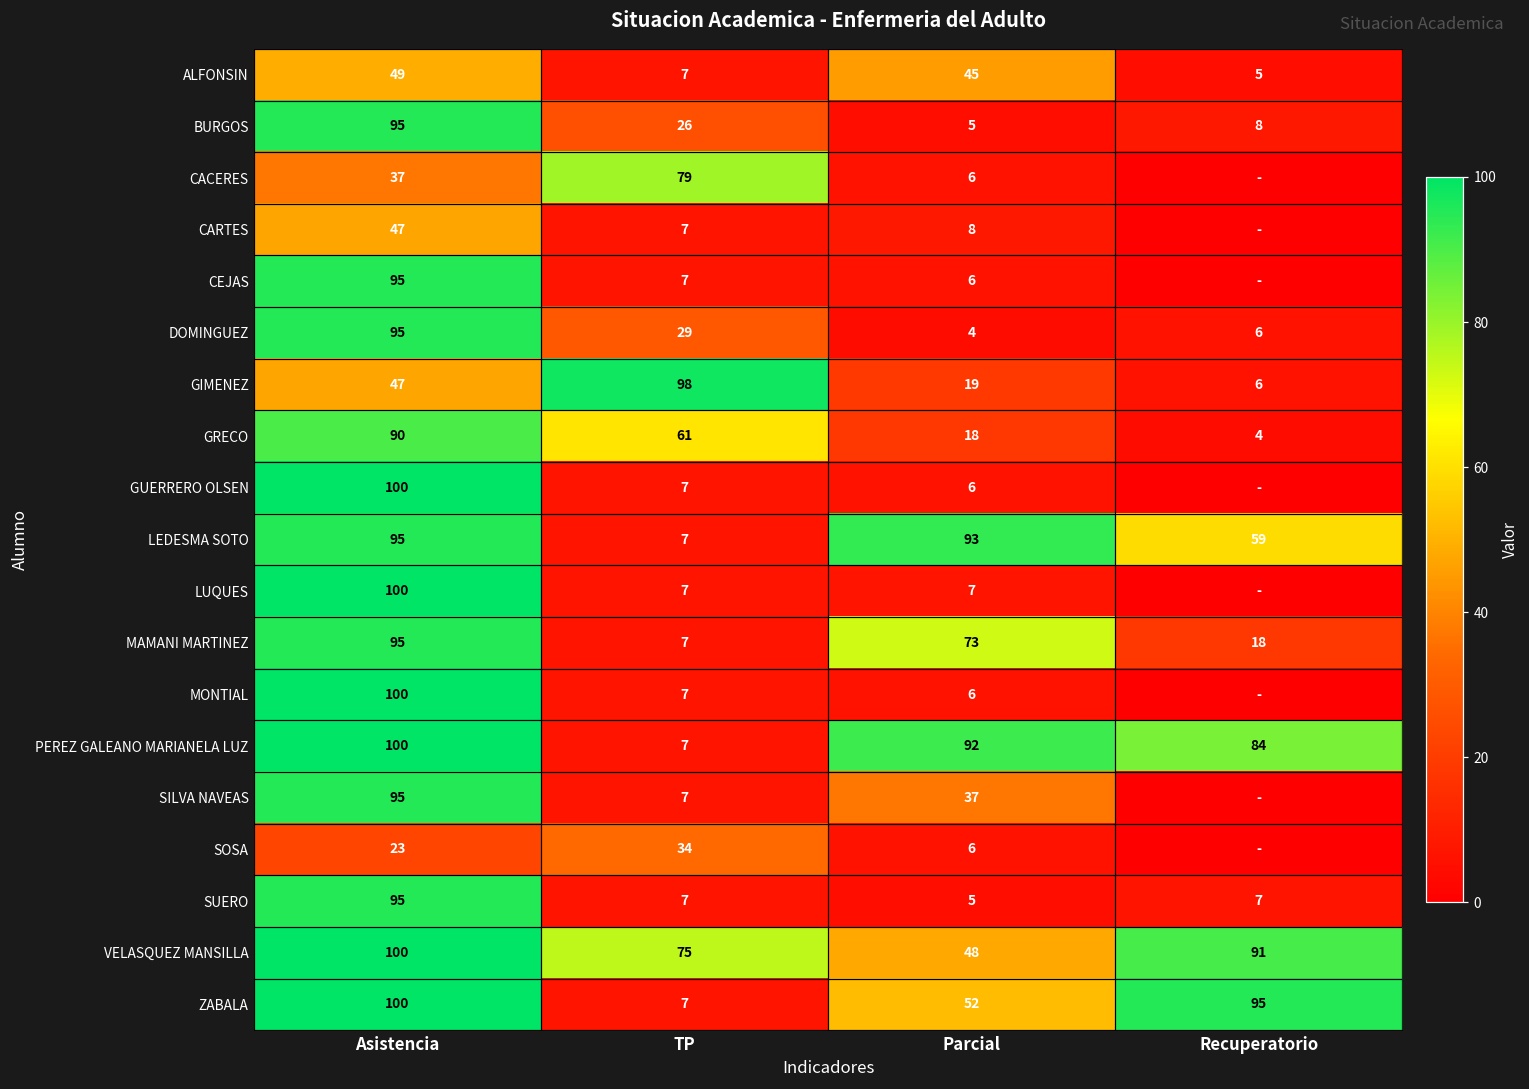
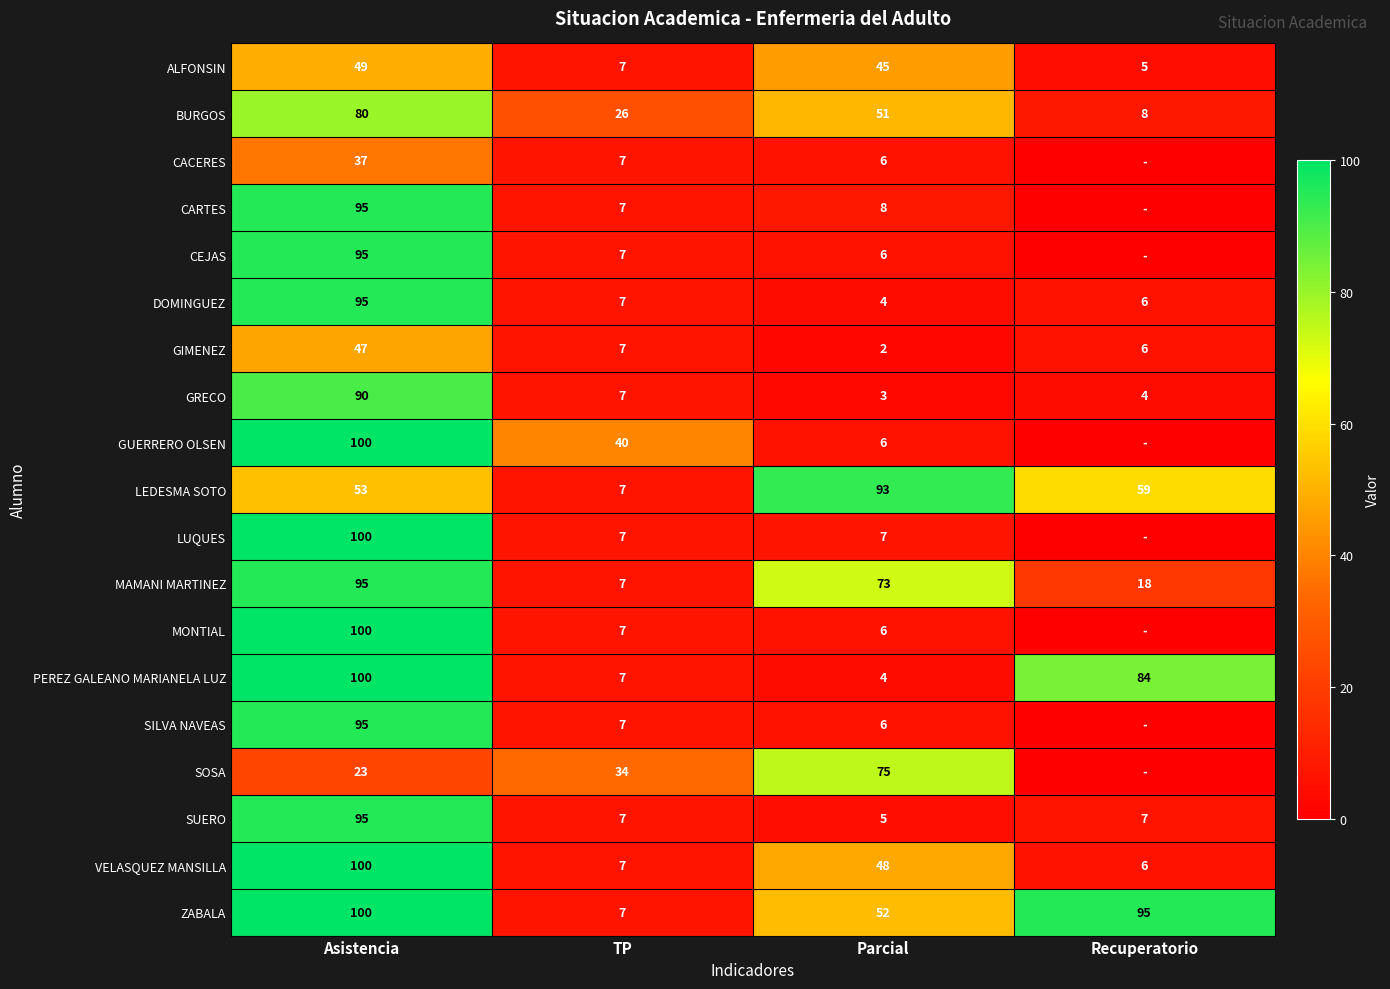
  {
    "ALFONSIN": {
      "Asistencia": 49,
      "TP": 7,
      "Parcial": 45,
      "Recuperatorio": 5
    },
    "BURGOS": {
-     "Asistencia": 95,
+     "Asistencia": 80,
      "TP": 26,
-     "Parcial": 5,
+     "Parcial": 51,
      "Recuperatorio": 8
    },
    "CACERES": {
      "Asistencia": 37,
-     "TP": 79,
+     "TP": 7,
      "Parcial": 6
    },
    "CARTES": {
-     "Asistencia": 47,
+     "Asistencia": 95,
      "TP": 7,
      "Parcial": 8
    },
    "CEJAS": {
      "Asistencia": 95,
      "TP": 7,
      "Parcial": 6
    },
    "DOMINGUEZ": {
      "Asistencia": 95,
-     "TP": 29,
+     "TP": 7,
      "Parcial": 4,
      "Recuperatorio": 6
    },
    "GIMENEZ": {
      "Asistencia": 47,
-     "TP": 98,
-     "Parcial": 19,
+     "TP": 7,
+     "Parcial": 2,
      "Recuperatorio": 6
    },
    "GRECO": {
      "Asistencia": 90,
-     "TP": 61,
-     "Parcial": 18,
+     "TP": 7,
+     "Parcial": 3,
      "Recuperatorio": 4
    },
    "GUERRERO OLSEN": {
      "Asistencia": 100,
-     "TP": 7,
+     "TP": 40,
      "Parcial": 6
    },
    "LEDESMA SOTO": {
-     "Asistencia": 95,
+     "Asistencia": 53,
      "TP": 7,
      "Parcial": 93,
      "Recuperatorio": 59
    },
    "LUQUES": {
      "Asistencia": 100,
      "TP": 7,
      "Parcial": 7
    },
    "MAMANI MARTINEZ": {
      "Asistencia": 95,
      "TP": 7,
      "Parcial": 73,
      "Recuperatorio": 18
    },
    "MONTIAL": {
      "Asistencia": 100,
      "TP": 7,
      "Parcial": 6
    },
    "PEREZ GALEANO MARIANELA LUZ": {
      "Asistencia": 100,
      "TP": 7,
-     "Parcial": 92,
+     "Parcial": 4,
      "Recuperatorio": 84
    },
    "SILVA NAVEAS": {
      "Asistencia": 95,
      "TP": 7,
-     "Parcial": 37
+     "Parcial": 6
    },
    "SOSA": {
      "Asistencia": 23,
      "TP": 34,
-     "Parcial": 6
+     "Parcial": 75
    },
    "SUERO": {
      "Asistencia": 95,
      "TP": 7,
      "Parcial": 5,
      "Recuperatorio": 7
    },
    "VELASQUEZ MANSILLA": {
      "Asistencia": 100,
-     "TP": 75,
+     "TP": 7,
      "Parcial": 48,
-     "Recuperatorio": 91
+     "Recuperatorio": 6
    },
    "ZABALA": {
      "Asistencia": 100,
      "TP": 7,
      "Parcial": 52,
      "Recuperatorio": 95
    }
  }
